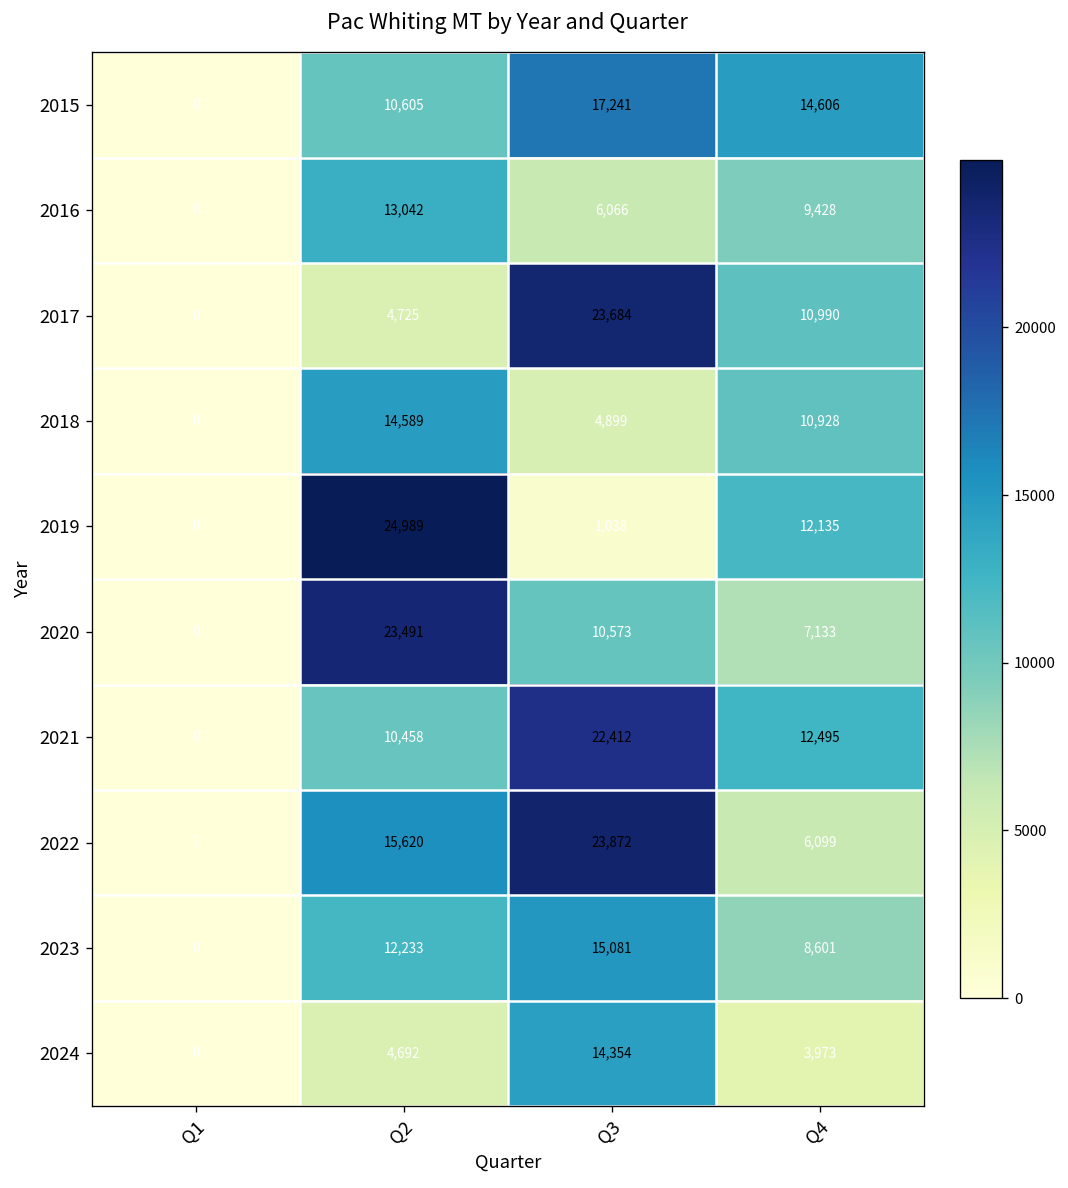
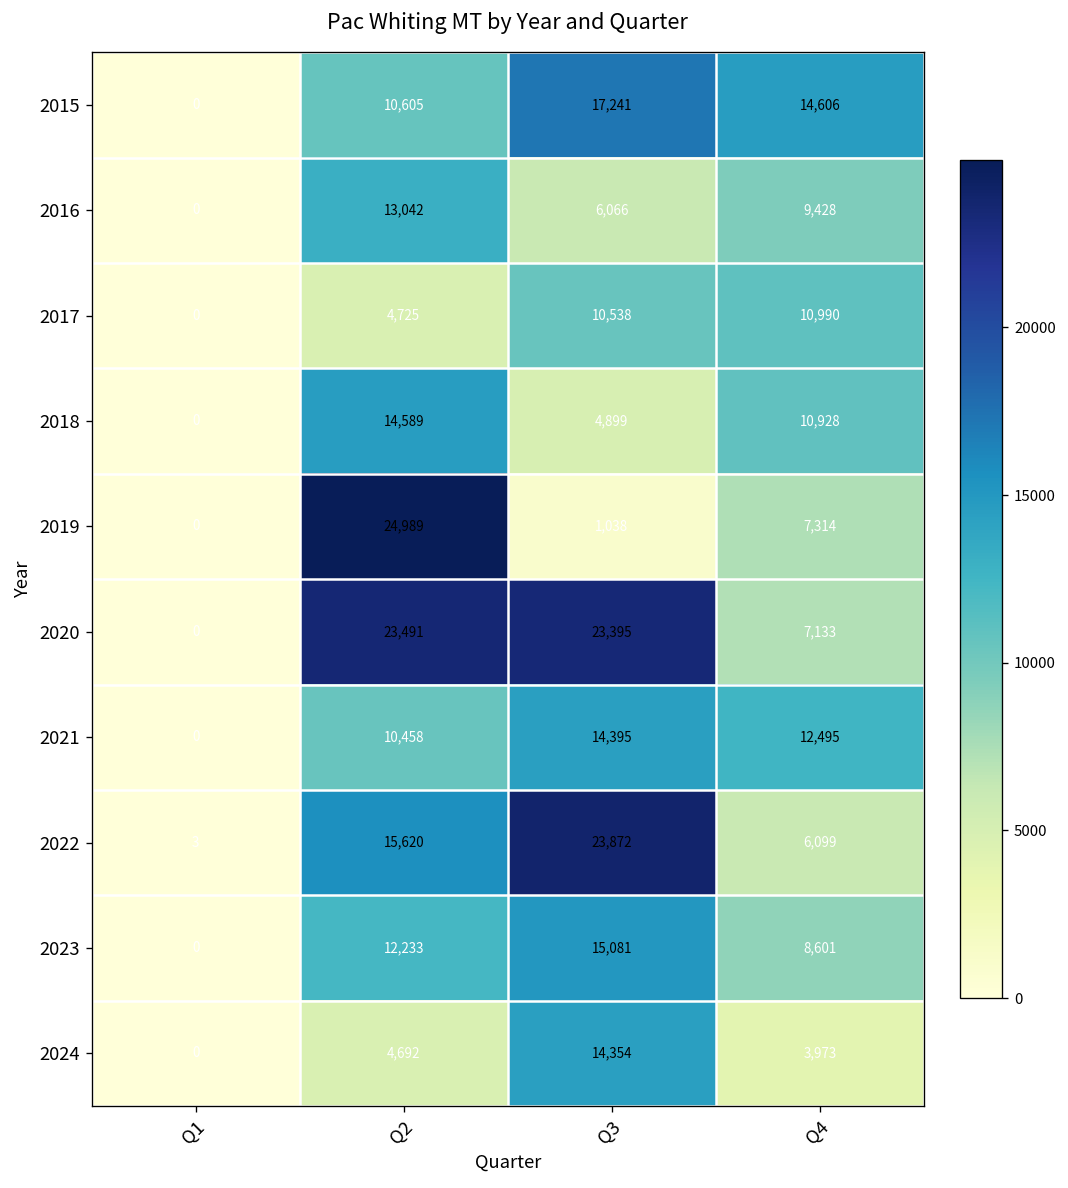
  {
    "2015": {
      "Q2": "10,605",
      "Q3": "17,241",
      "Q4": "14,606"
    },
    "2016": {
      "Q2": "13,042",
      "Q3": "6,066",
      "Q4": "9,428"
    },
    "2017": {
      "Q2": "4,725",
-     "Q3": "23,684",
+     "Q3": "10,538",
      "Q4": "10,990"
    },
    "2018": {
      "Q2": "14,589",
      "Q3": "4,899",
      "Q4": "10,928"
    },
    "2019": {
      "Q2": "24,989",
      "Q3": "1,038",
-     "Q4": "12,135"
+     "Q4": "7,314"
    },
    "2020": {
      "Q2": "23,491",
-     "Q3": "10,573",
+     "Q3": "23,395",
      "Q4": "7,133"
    },
    "2021": {
      "Q2": "10,458",
-     "Q3": "22,412",
+     "Q3": "14,395",
      "Q4": "12,495"
    },
    "2022": {
      "Q2": "15,620",
      "Q3": "23,872",
      "Q4": "6,099"
    },
    "2023": {
      "Q2": "12,233",
      "Q3": "15,081",
      "Q4": "8,601"
    },
    "2024": {
      "Q2": "4,692",
      "Q3": "14,354",
      "Q4": "3,973"
    }
  }
